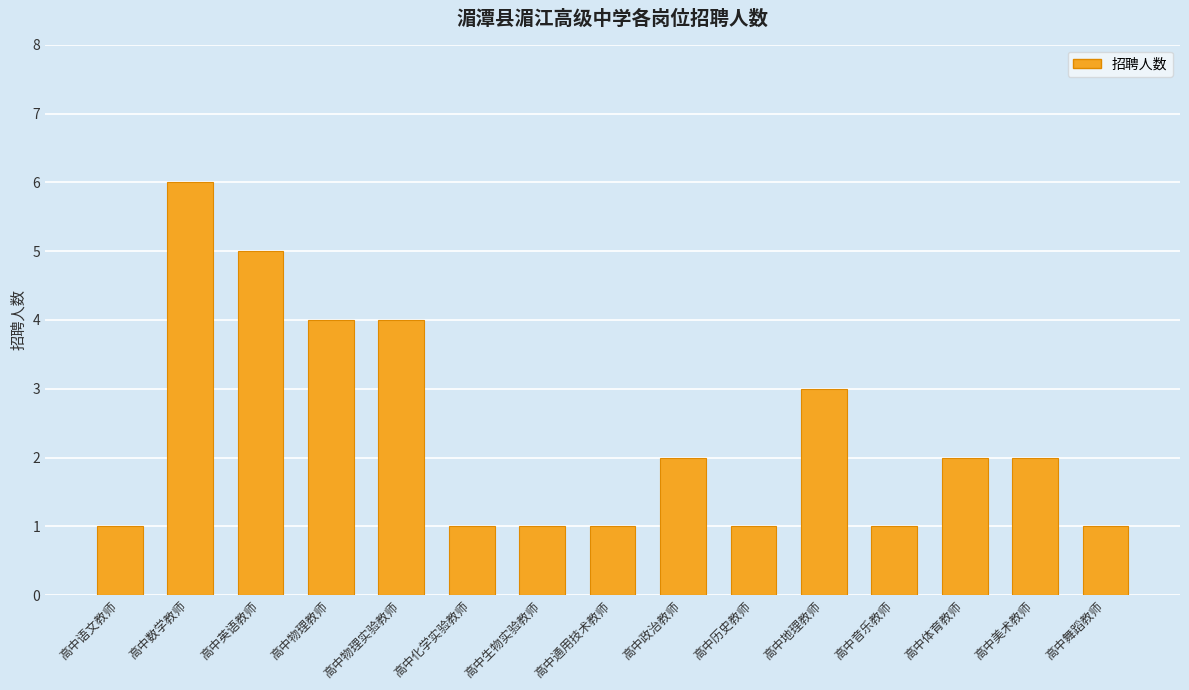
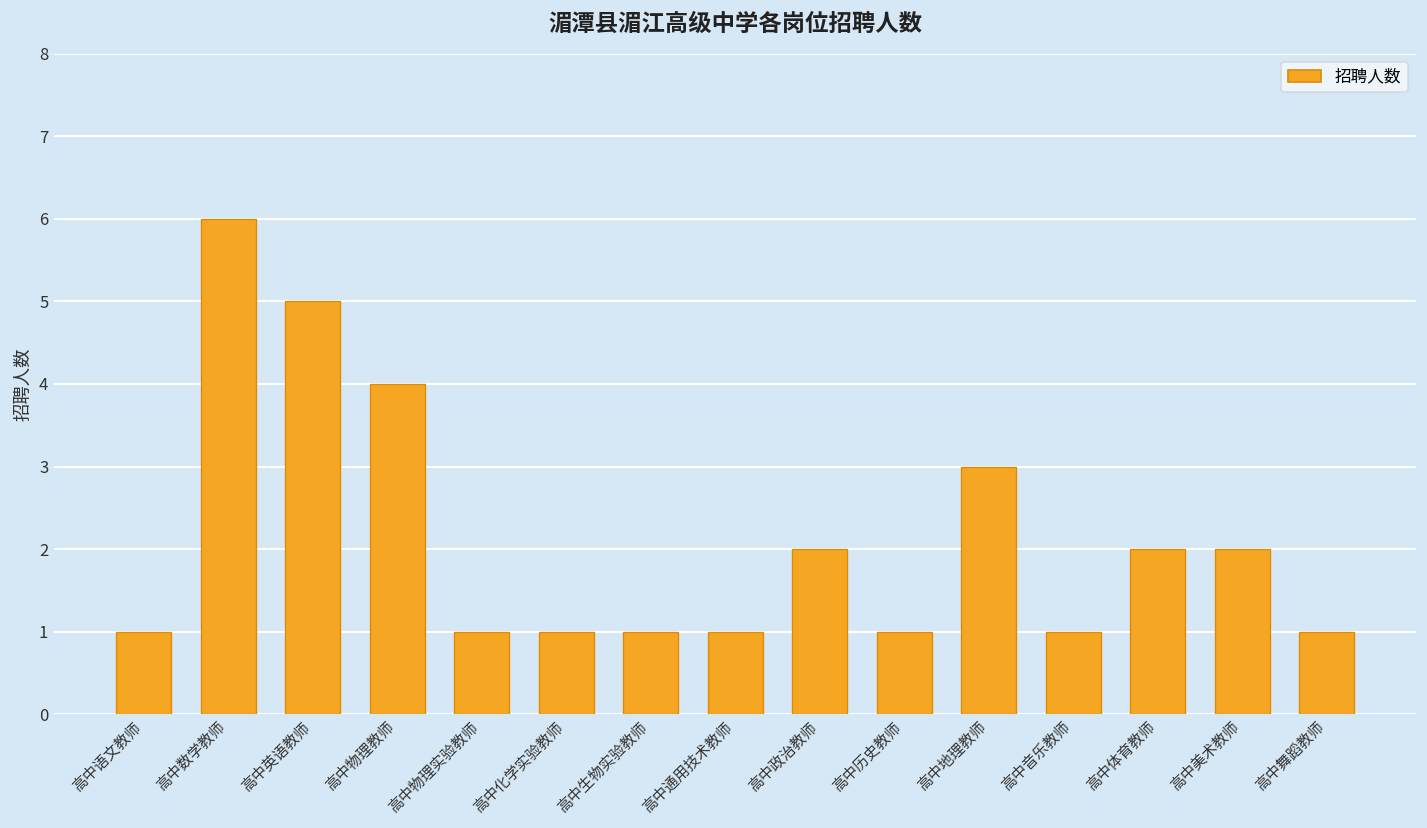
  {
    "高中语文教师": 1,
    "高中数学教师": 6,
    "高中英语教师": 5,
    "高中物理教师": 4,
-   "高中物理实验教师": 4,
+   "高中物理实验教师": 1,
    "高中化学实验教师": 1,
    "高中生物实验教师": 1,
    "高中通用技术教师": 1,
    "高中政治教师": 2,
    "高中历史教师": 1,
    "高中地理教师": 3,
    "高中音乐教师": 1,
    "高中体育教师": 2,
    "高中美术教师": 2,
    "高中舞蹈教师": 1
  }
